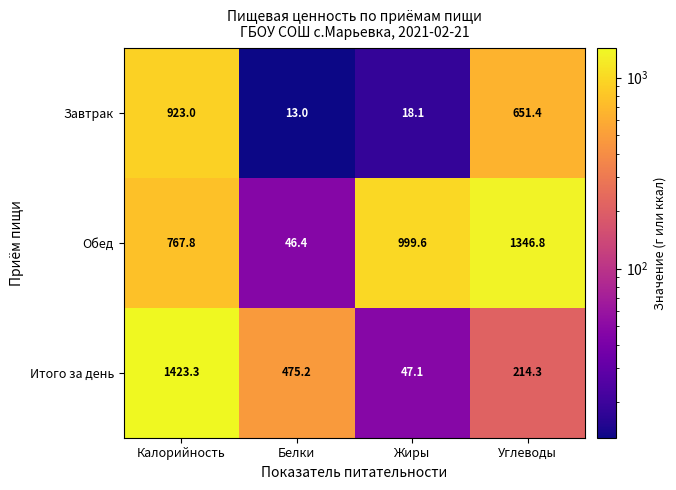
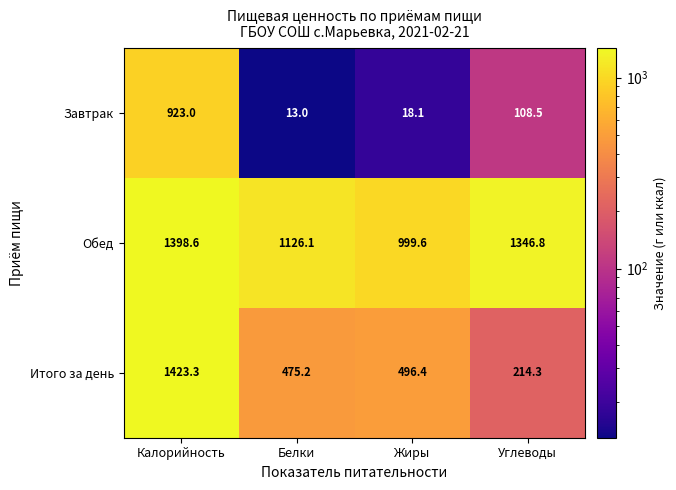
  {
    "Завтрак": {
      "Калорийность": 923.0,
      "Белки": 13.0,
      "Жиры": 18.1,
-     "Углеводы": 651.4
+     "Углеводы": 108.5
    },
    "Обед": {
-     "Калорийность": 767.8,
-     "Белки": 46.4,
+     "Калорийность": 1398.6,
+     "Белки": 1126.1,
      "Жиры": 999.6,
      "Углеводы": 1346.8
    },
    "Итого за день": {
      "Калорийность": 1423.3,
      "Белки": 475.2,
-     "Жиры": 47.1,
+     "Жиры": 496.4,
      "Углеводы": 214.3
    }
  }
